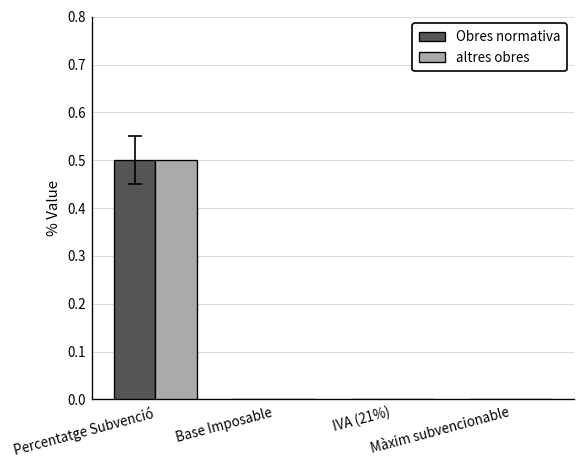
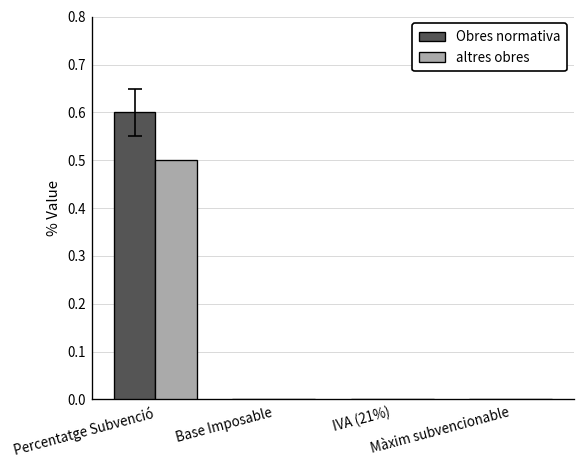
  {
    "Obres normativa": {
-     "Percentatge Subvenció": 0.5,
+     "Percentatge Subvenció": 0.6,
      "Base Imposable": 0.0,
      "IVA (21%)": 0.0,
      "Màxim subvencionable": 0.0
    },
    "altres obres": {
      "Percentatge Subvenció": 0.5,
      "Base Imposable": 0.0,
      "IVA (21%)": 0.0,
      "Màxim subvencionable": 0.0
    }
  }
